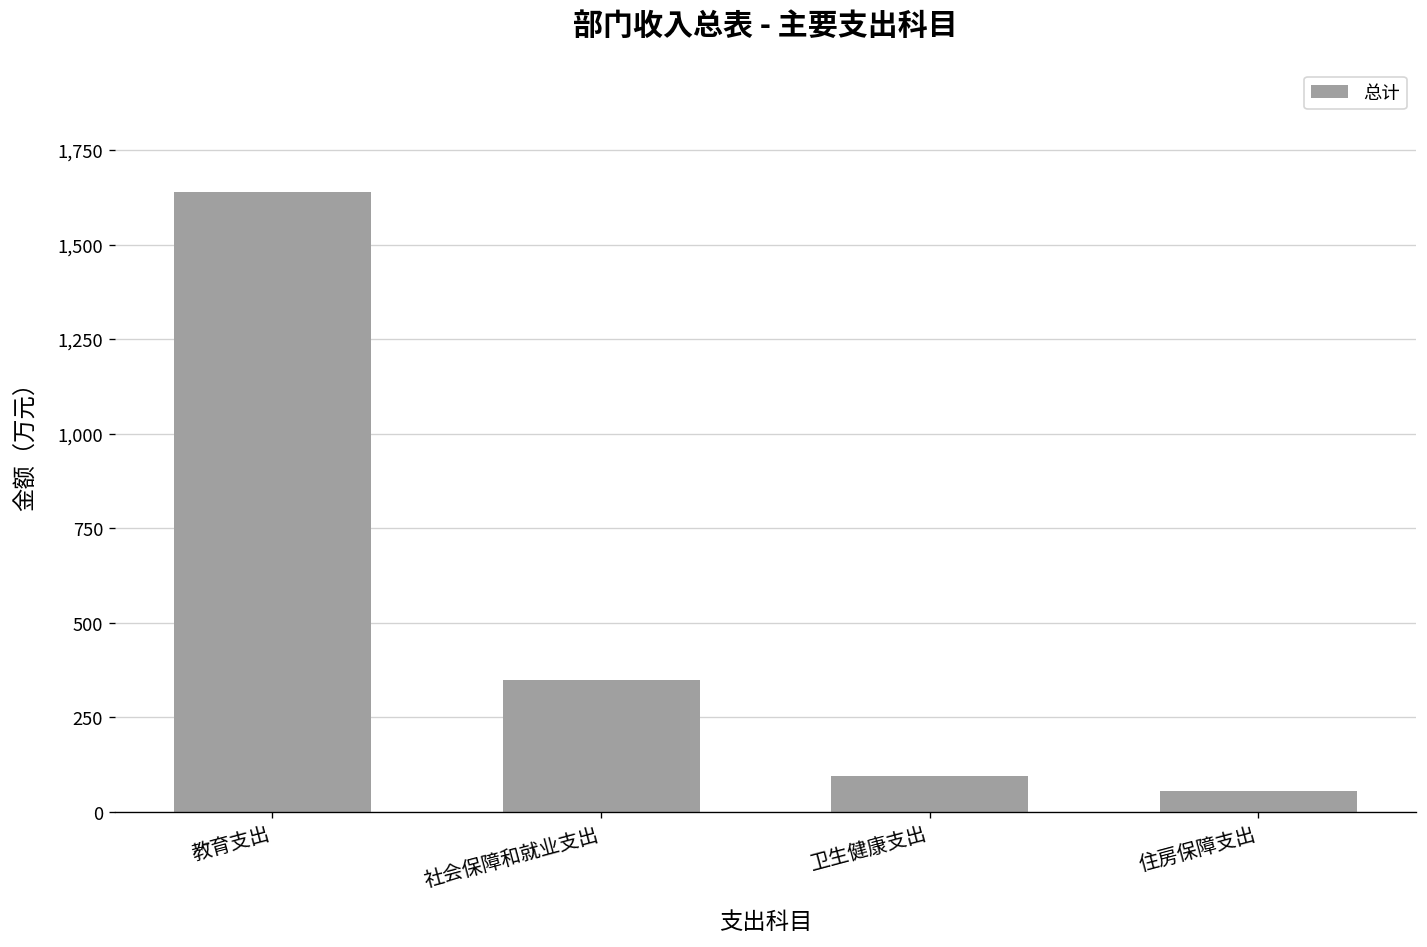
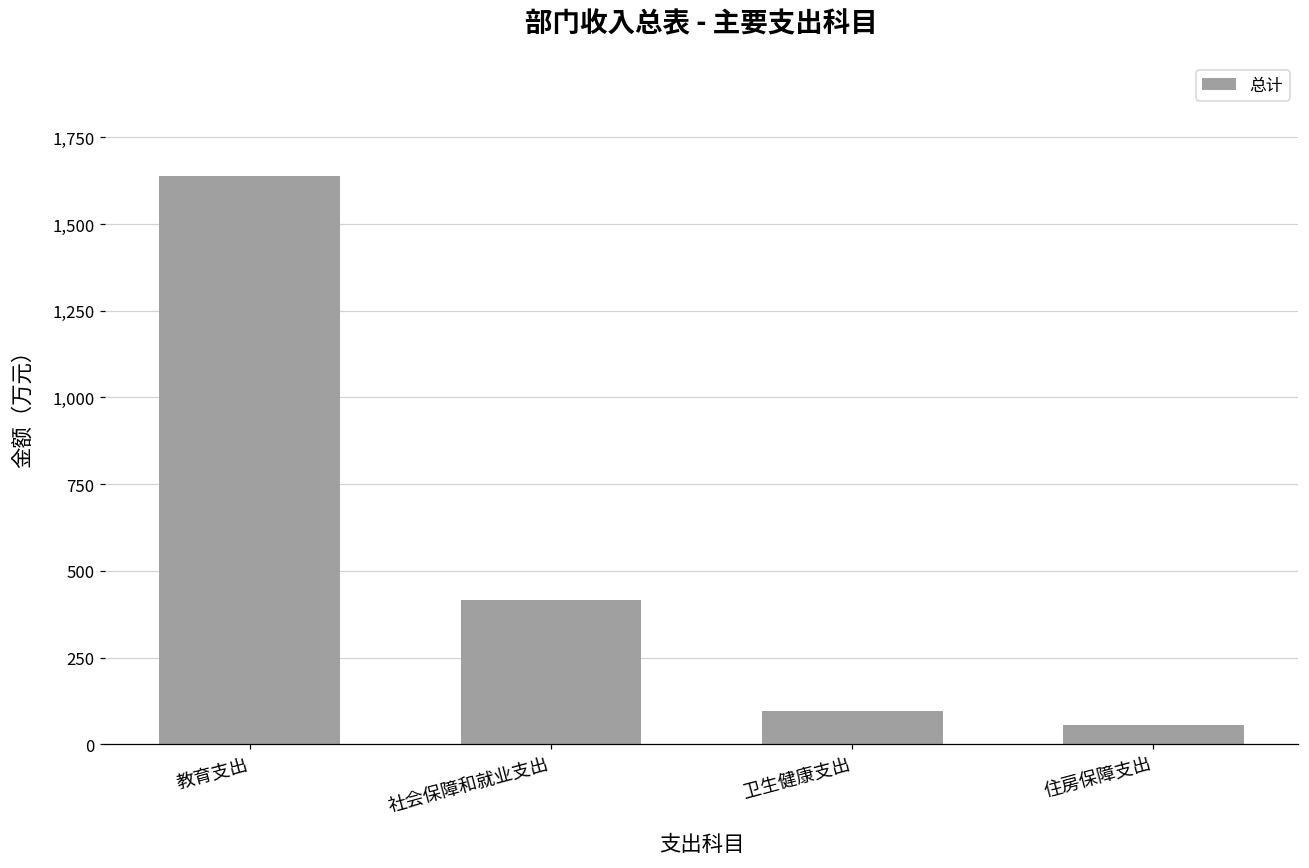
  {
    "教育支出": "1,640",
-   "社会保障和就业支出": "350",
+   "社会保障和就业支出": "420",
    "卫生健康支出": "100",
    "住房保障支出": "60"
  }
